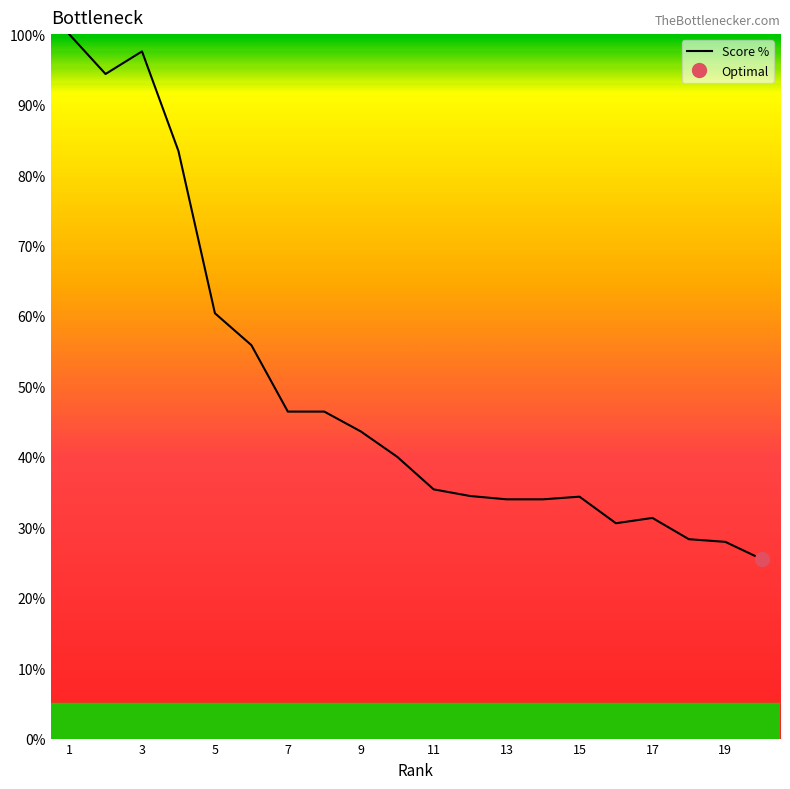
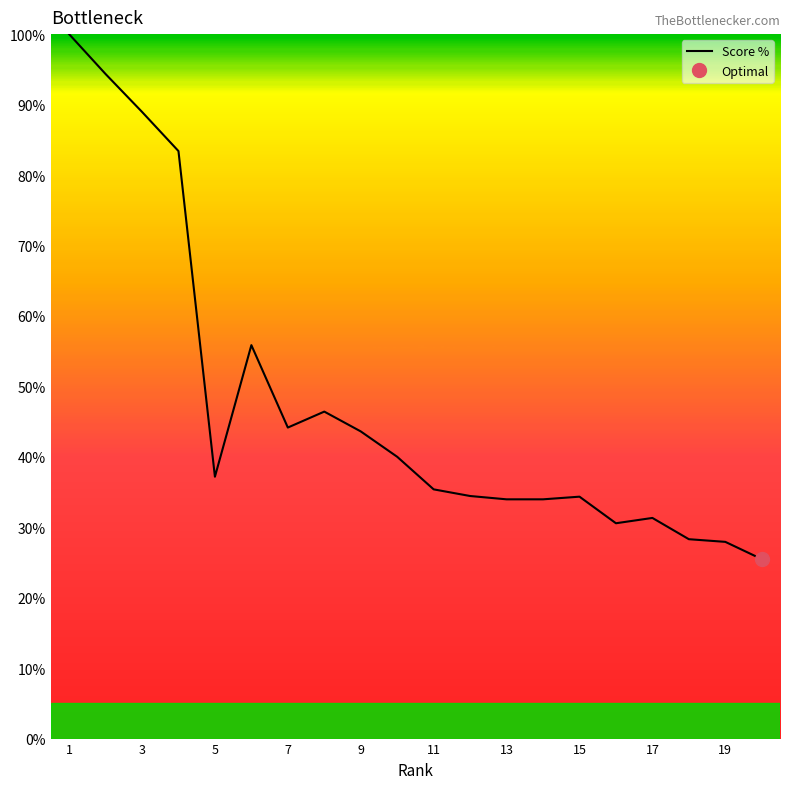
  {
    "Score %": {
      "1": "100%",
-     "3": "98%",
-     "5": "60%",
-     "7": "46%",
+     "3": "89%",
+     "5": "37%",
+     "7": "44%",
      "9": "44%",
      "11": "35%",
      "13": "34%",
      "15": "34%",
      "17": "31%",
      "19": "28%"
    }
  }
